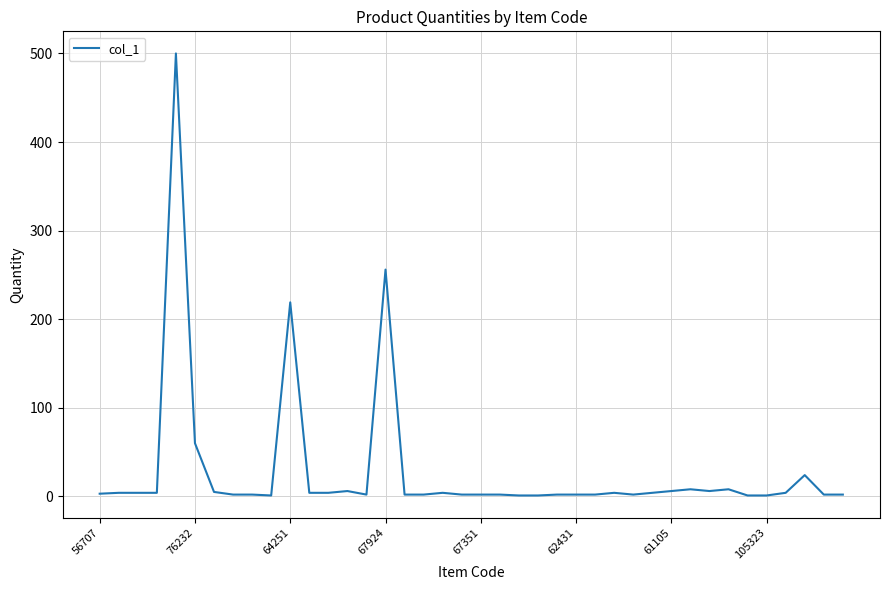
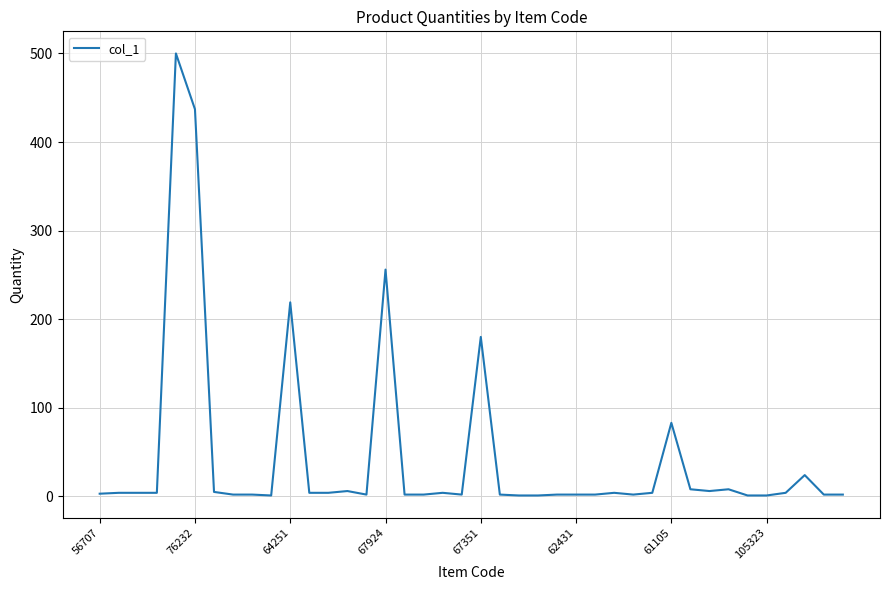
  {
    "56707": 0,
-   "76232": 60,
+   "76232": 440,
    "64251": 220,
    "67924": 260,
-   "67351": 0,
+   "67351": 180,
    "62431": 0,
-   "61105": 10,
+   "61105": 80,
    "105323": 0
  }
